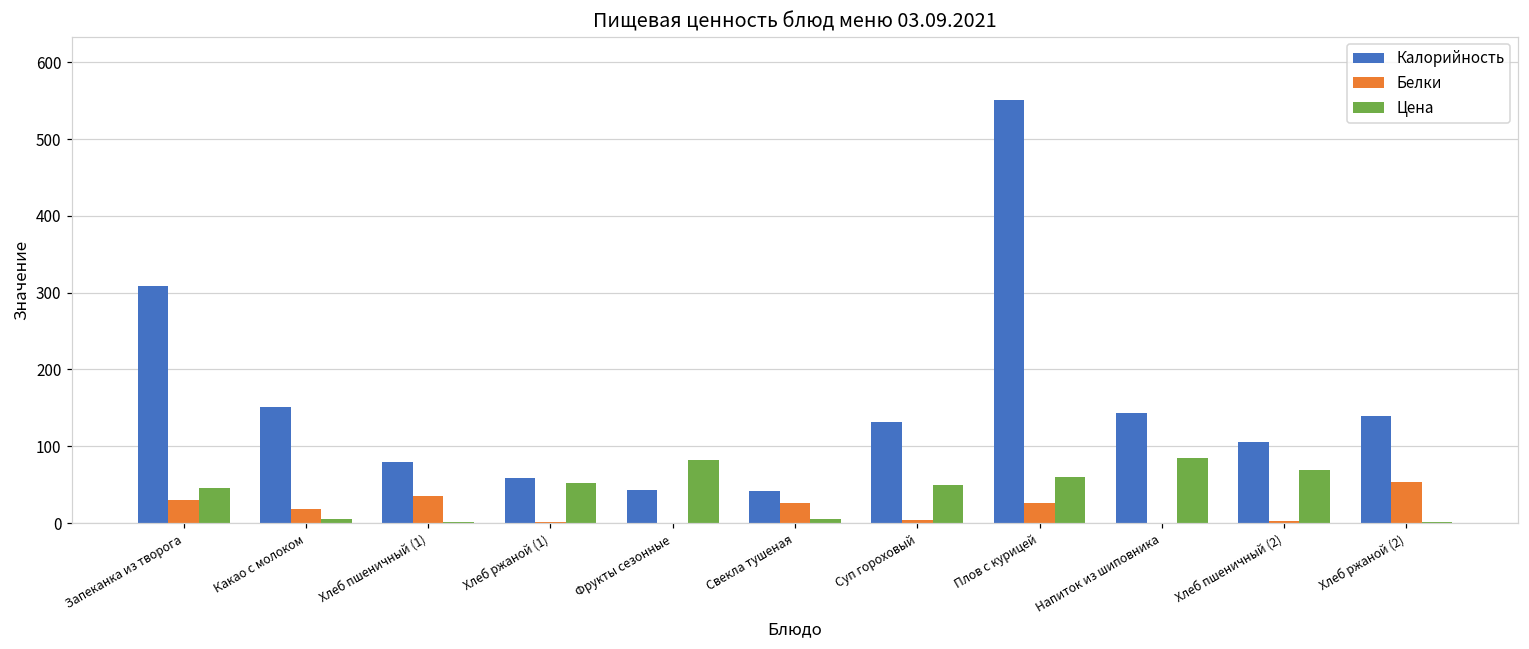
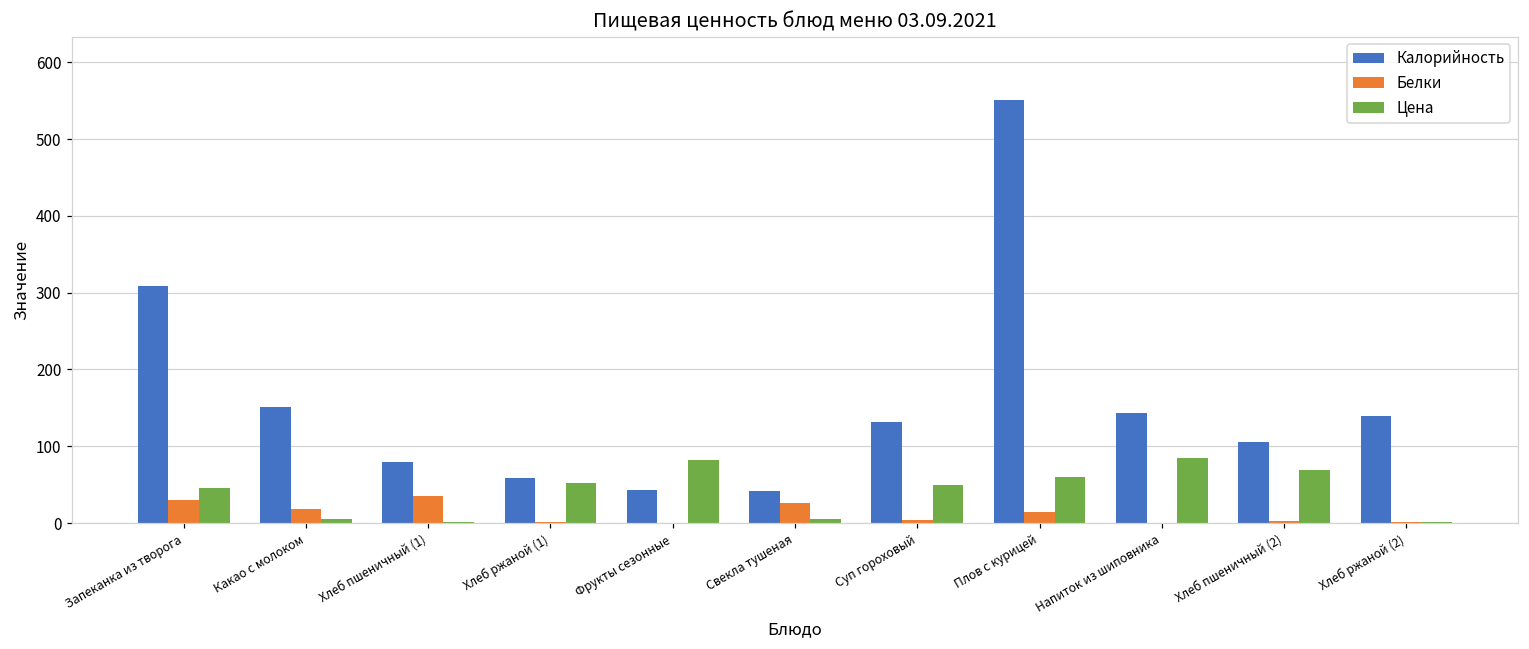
  {
    "Калорийность": {
      "Запеканка из творога": 310,
      "Какао с молоком": 150,
      "Хлеб пшеничный (1)": 80,
      "Хлеб ржаной (1)": 60,
      "Фрукты сезонные": 40,
      "Свекла тушеная": 40,
      "Суп гороховый": 130,
      "Плов с курицей": 550,
      "Напиток из шиповника": 140,
      "Хлеб пшеничный (2)": 110,
      "Хлеб ржаной (2)": 140
    },
    "Белки": {
      "Запеканка из творога": 30,
      "Какао с молоком": 20,
      "Хлеб пшеничный (1)": 40,
      "Свекла тушеная": 30,
      "Суп гороховый": 0,
-     "Плов с курицей": 30,
-     "Хлеб ржаной (2)": 50
+     "Плов с курицей": 10,
+     "Хлеб ржаной (2)": 0
    },
    "Цена": {
      "Запеканка из творога": 50,
      "Какао с молоком": 10,
      "Хлеб ржаной (1)": 50,
      "Фрукты сезонные": 80,
      "Свекла тушеная": 10,
      "Суп гороховый": 50,
      "Плов с курицей": 60,
      "Напиток из шиповника": 90,
      "Хлеб пшеничный (2)": 70
    }
  }
